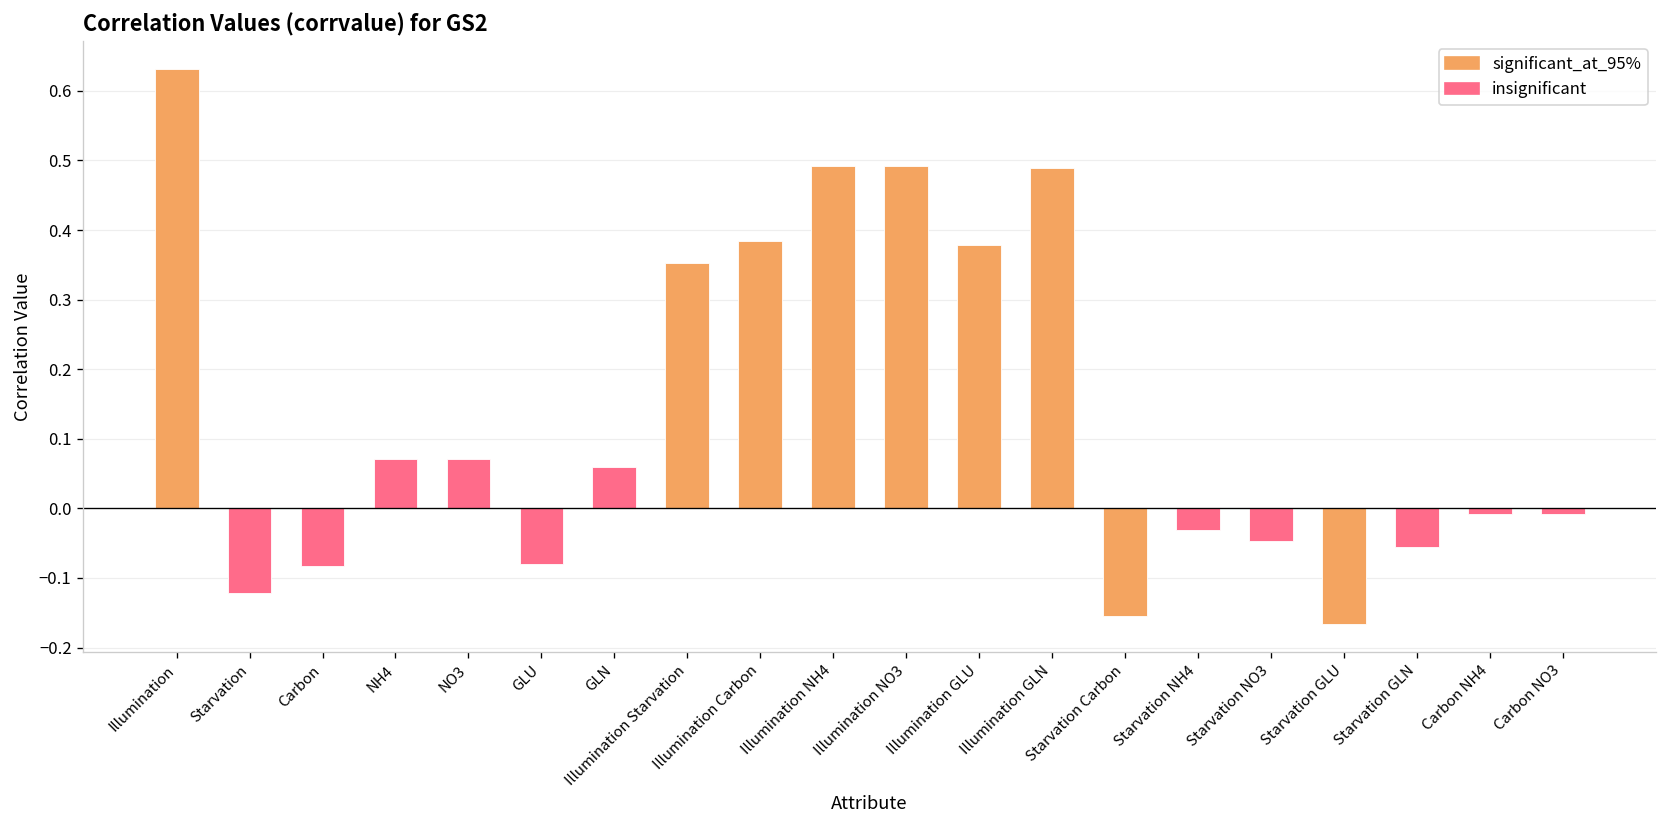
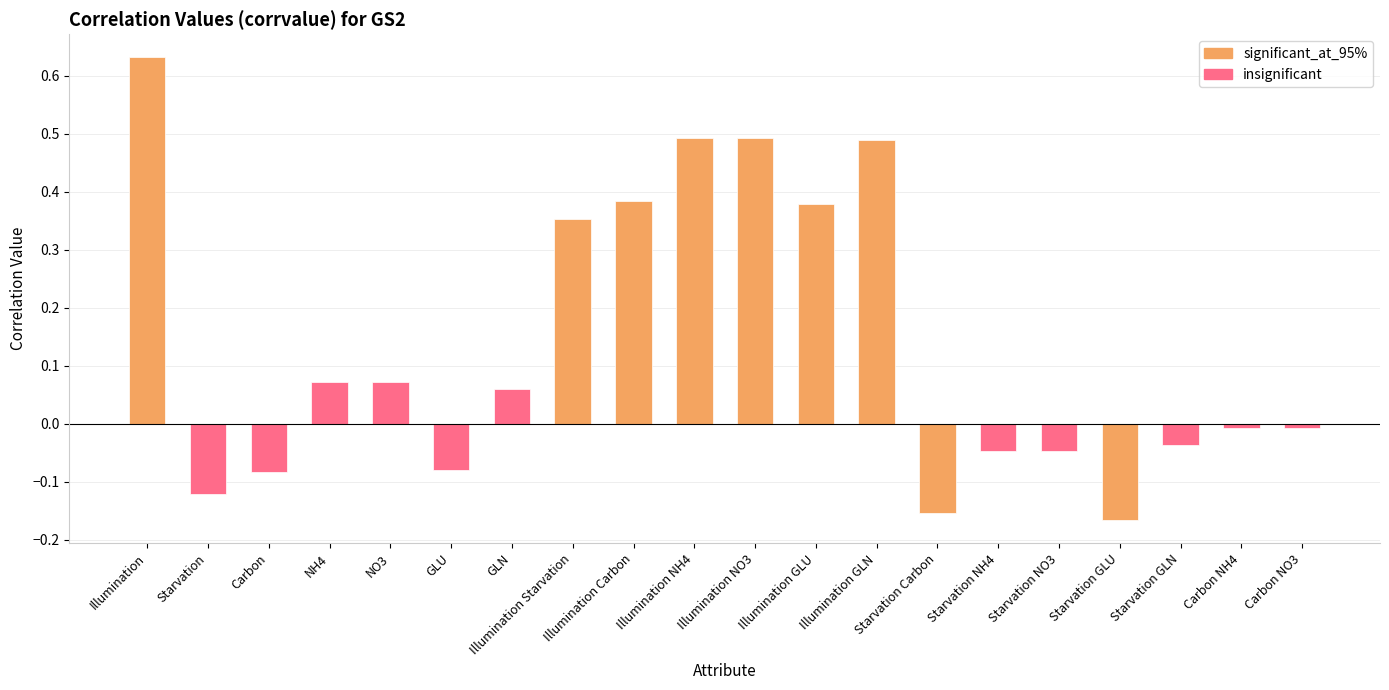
  {
    "significant_at_95%": {
      "Illumination": 0.63,
      "Illumination Starvation": 0.35,
      "Illumination Carbon": 0.38,
      "Illumination NH4": 0.49,
      "Illumination NO3": 0.49,
      "Illumination GLU": 0.38,
      "Illumination GLN": 0.49,
      "Starvation Carbon": -0.15,
      "Starvation GLU": -0.17
    },
    "insignificant": {
      "Starvation": -0.12,
      "Carbon": -0.08,
      "NH4": 0.07,
      "NO3": 0.07,
      "GLU": -0.08,
      "GLN": 0.06,
-     "Starvation NH4": -0.03,
+     "Starvation NH4": -0.05,
      "Starvation NO3": -0.05,
-     "Starvation GLN": -0.06,
+     "Starvation GLN": -0.04,
      "Carbon NH4": -0.01,
      "Carbon NO3": -0.01
    }
  }
